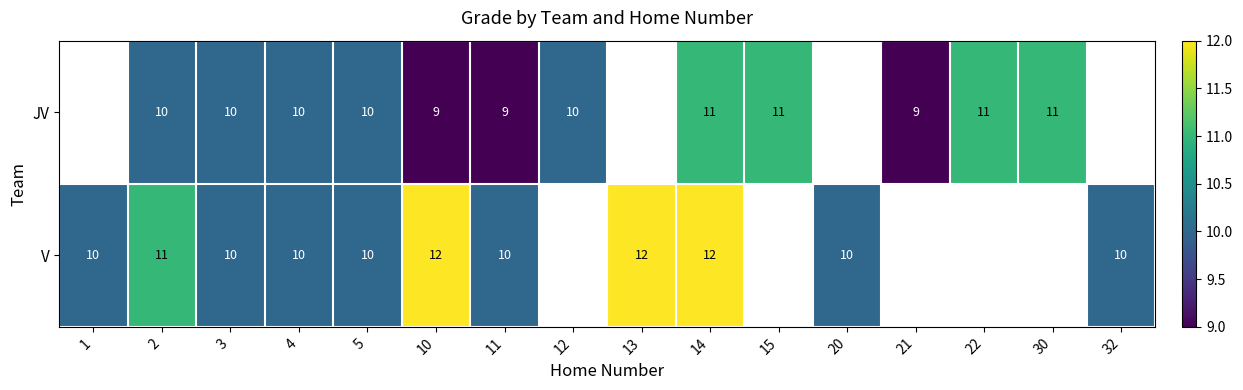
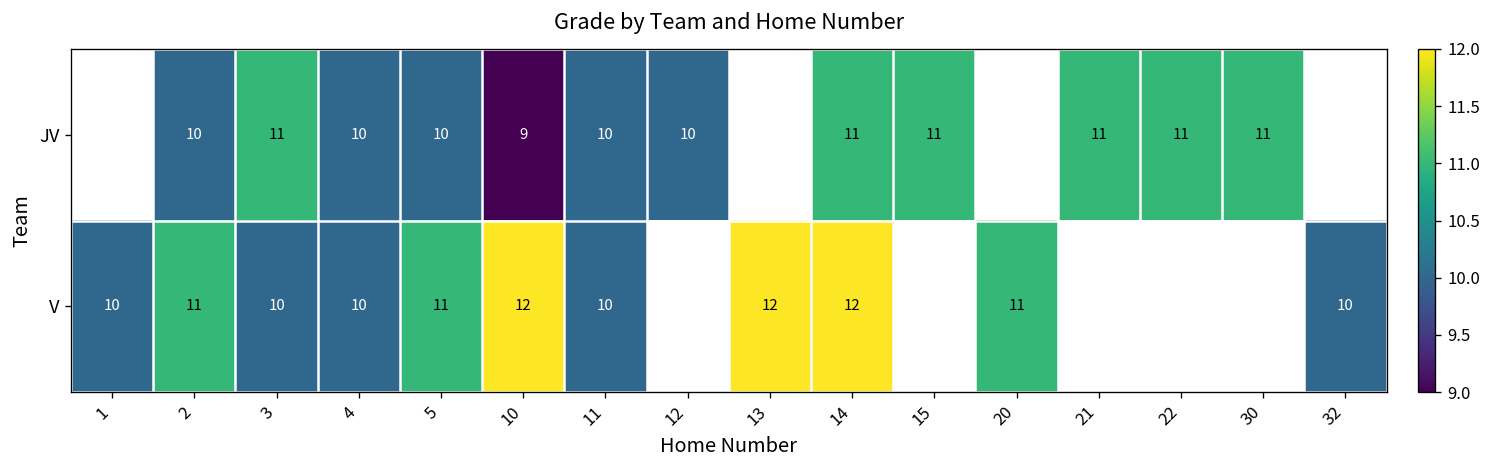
  {
    "JV": {
      "2": 10,
-     "3": 10,
+     "3": 11,
      "4": 10,
      "5": 10,
      "10": 9,
-     "11": 9,
+     "11": 10,
      "12": 10,
      "14": 11,
      "15": 11,
-     "21": 9,
+     "21": 11,
      "22": 11,
      "30": 11
    },
    "V": {
      "1": 10,
      "2": 11,
      "3": 10,
      "4": 10,
-     "5": 10,
+     "5": 11,
      "10": 12,
      "11": 10,
      "13": 12,
      "14": 12,
-     "20": 10,
+     "20": 11,
      "32": 10
    }
  }
